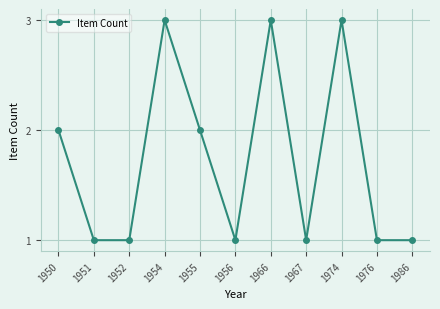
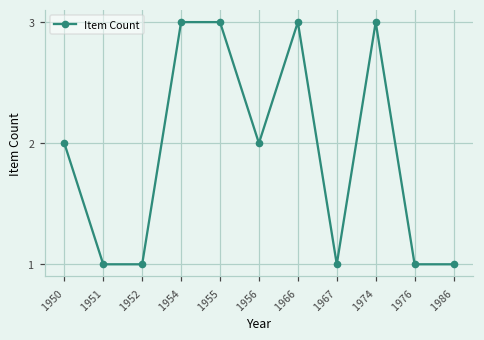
  {
    "1950": 2,
    "1951": 1,
    "1952": 1,
    "1954": 3,
-   "1955": 2,
-   "1956": 1,
+   "1955": 3,
+   "1956": 2,
    "1966": 3,
    "1967": 1,
    "1974": 3,
    "1976": 1,
    "1986": 1
  }
